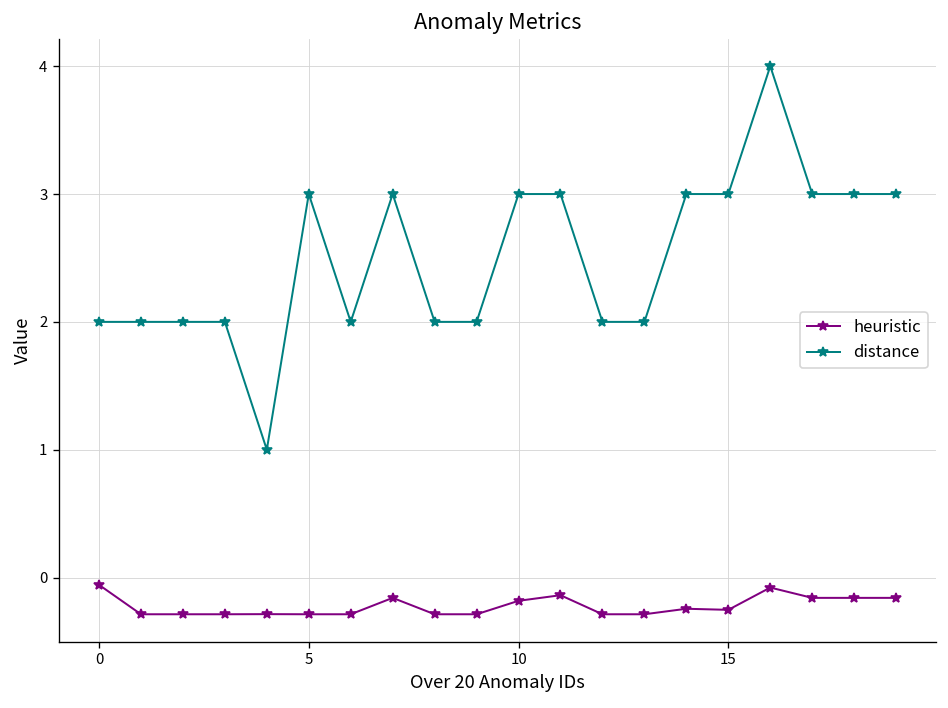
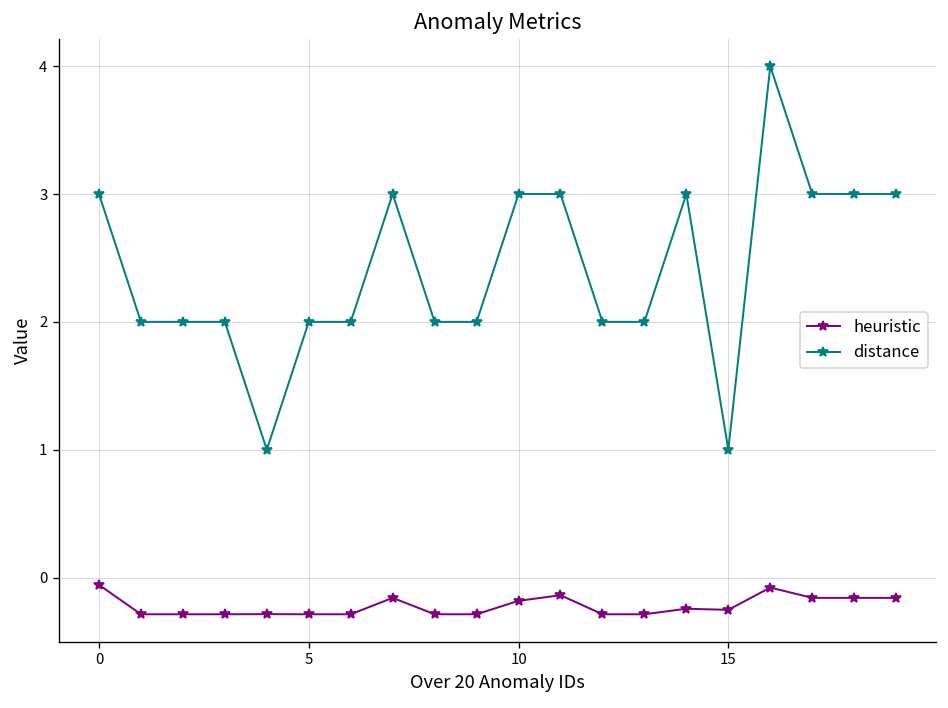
  {
    "heuristic": {
      "0": -0.06,
      "5": -0.29,
      "10": -0.18,
      "15": -0.25
    },
    "distance": {
-     "0": 2,
-     "5": 3,
+     "0": 3,
+     "5": 2,
      "10": 3,
-     "15": 3
+     "15": 1
    }
  }
